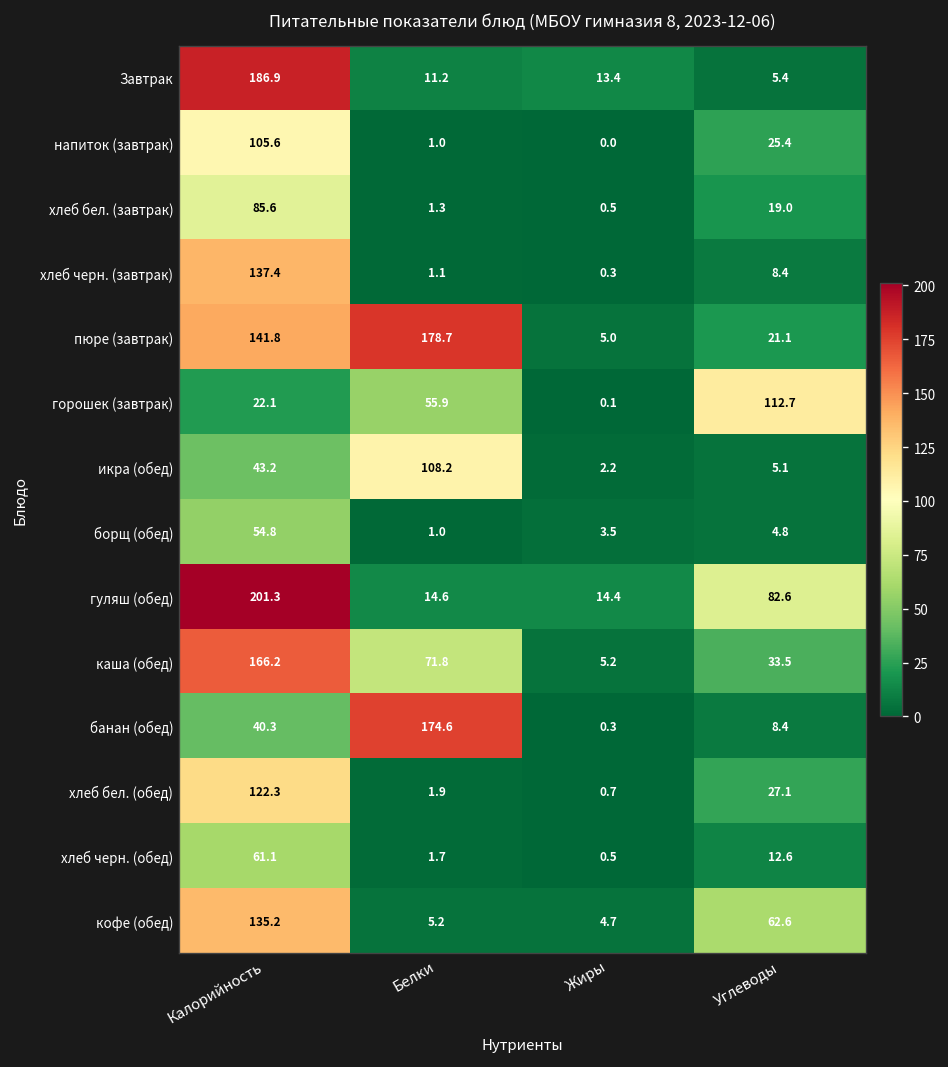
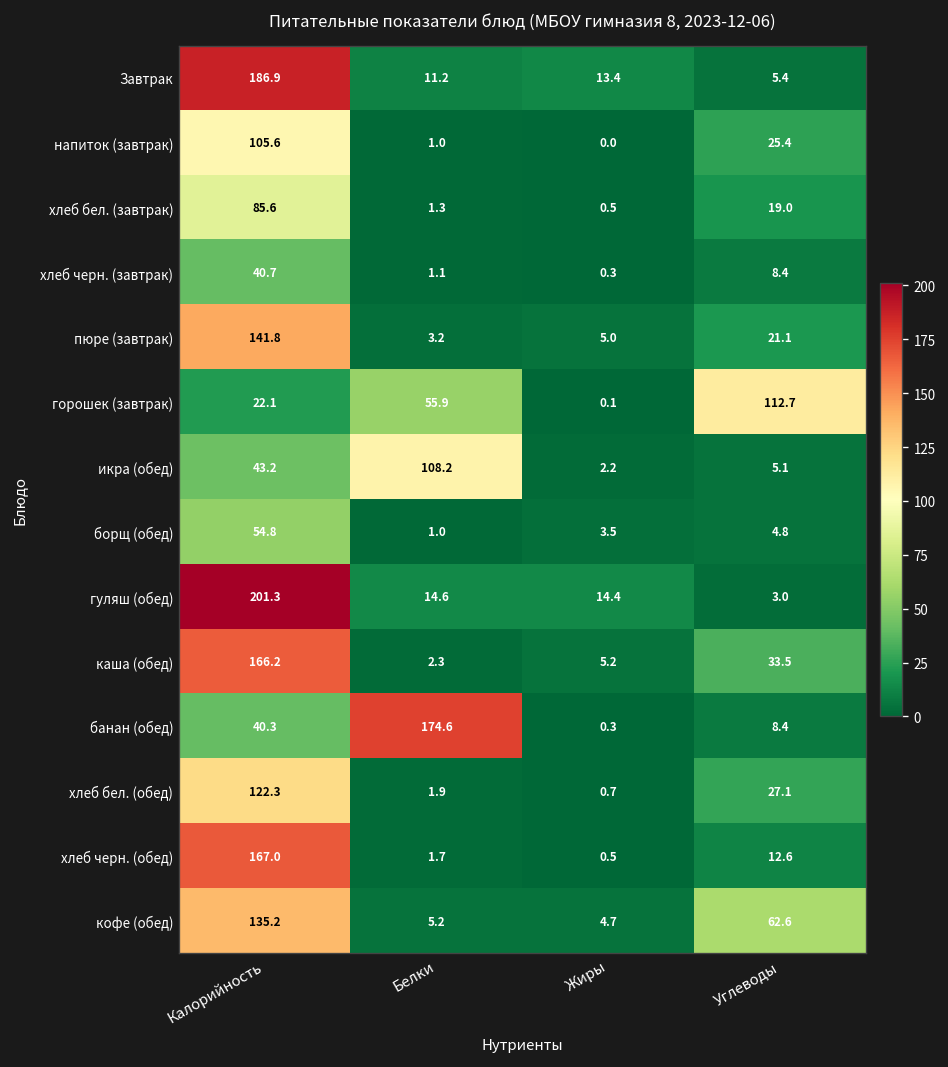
  {
    "Завтрак": {
      "Калорийность": 186.9,
      "Белки": 11.2,
      "Жиры": 13.4,
      "Углеводы": 5.4
    },
    "напиток (завтрак)": {
      "Калорийность": 105.6,
      "Белки": 1.0,
      "Жиры": 0.0,
      "Углеводы": 25.4
    },
    "хлеб бел. (завтрак)": {
      "Калорийность": 85.6,
      "Белки": 1.3,
      "Жиры": 0.5,
      "Углеводы": 19.0
    },
    "хлеб черн. (завтрак)": {
-     "Калорийность": 137.4,
+     "Калорийность": 40.7,
      "Белки": 1.1,
      "Жиры": 0.3,
      "Углеводы": 8.4
    },
    "пюре (завтрак)": {
      "Калорийность": 141.8,
-     "Белки": 178.7,
+     "Белки": 3.2,
      "Жиры": 5.0,
      "Углеводы": 21.1
    },
    "горошек (завтрак)": {
      "Калорийность": 22.1,
      "Белки": 55.9,
      "Жиры": 0.1,
      "Углеводы": 112.7
    },
    "икра (обед)": {
      "Калорийность": 43.2,
      "Белки": 108.2,
      "Жиры": 2.2,
      "Углеводы": 5.1
    },
    "борщ (обед)": {
      "Калорийность": 54.8,
      "Белки": 1.0,
      "Жиры": 3.5,
      "Углеводы": 4.8
    },
    "гуляш (обед)": {
      "Калорийность": 201.3,
      "Белки": 14.6,
      "Жиры": 14.4,
-     "Углеводы": 82.6
+     "Углеводы": 3.0
    },
    "каша (обед)": {
      "Калорийность": 166.2,
-     "Белки": 71.8,
+     "Белки": 2.3,
      "Жиры": 5.2,
      "Углеводы": 33.5
    },
    "банан (обед)": {
      "Калорийность": 40.3,
      "Белки": 174.6,
      "Жиры": 0.3,
      "Углеводы": 8.4
    },
    "хлеб бел. (обед)": {
      "Калорийность": 122.3,
      "Белки": 1.9,
      "Жиры": 0.7,
      "Углеводы": 27.1
    },
    "хлеб черн. (обед)": {
-     "Калорийность": 61.1,
+     "Калорийность": 167.0,
      "Белки": 1.7,
      "Жиры": 0.5,
      "Углеводы": 12.6
    },
    "кофе (обед)": {
      "Калорийность": 135.2,
      "Белки": 5.2,
      "Жиры": 4.7,
      "Углеводы": 62.6
    }
  }
